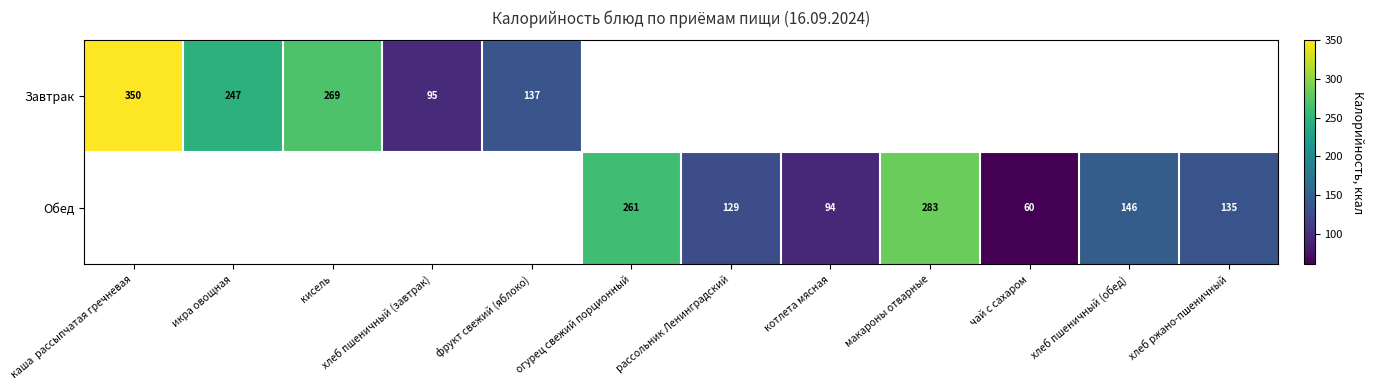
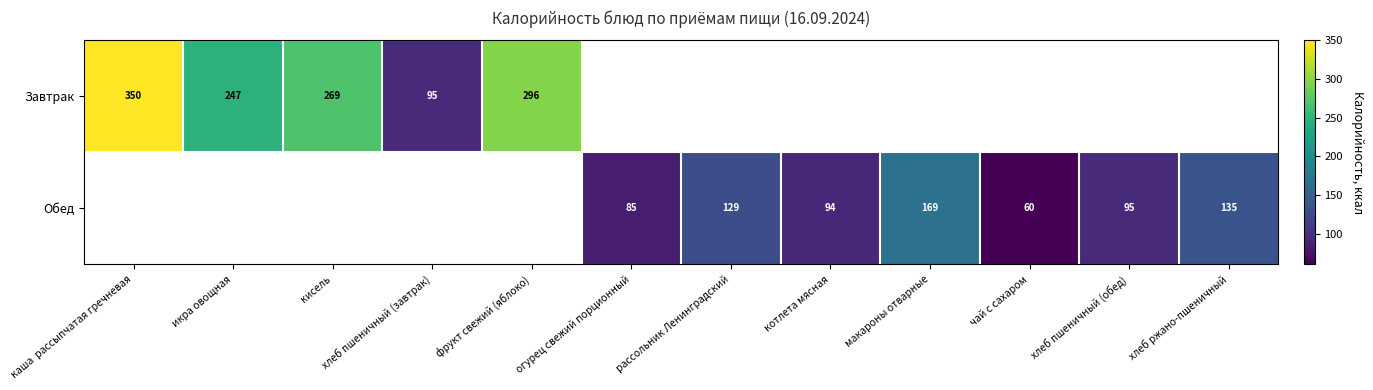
  {
    "Завтрак": {
      "каша рассыпчатая гречневая": 350,
      "икра овощная": 247,
      "кисель": 269,
      "хлеб пшеничный (завтрак)": 95,
-     "фрукт свежий (яблоко)": 137
+     "фрукт свежий (яблоко)": 296
    },
    "Обед": {
-     "огурец свежий порционный": 261,
+     "огурец свежий порционный": 85,
      "рассольник Ленинградский": 129,
      "котлета мясная": 94,
-     "макароны отварные": 283,
+     "макароны отварные": 169,
      "чай с сахаром": 60,
-     "хлеб пшеничный (обед)": 146,
+     "хлеб пшеничный (обед)": 95,
      "хлеб ржано-пшеничный": 135
    }
  }
